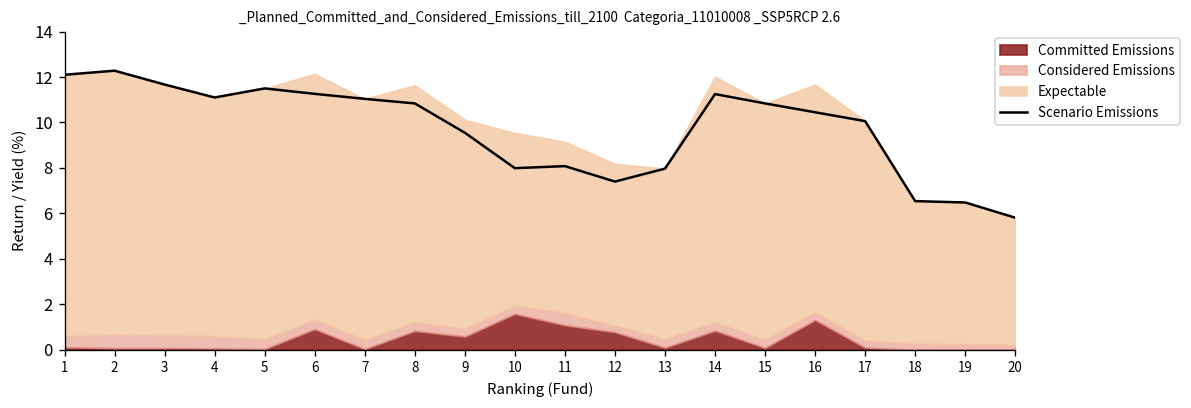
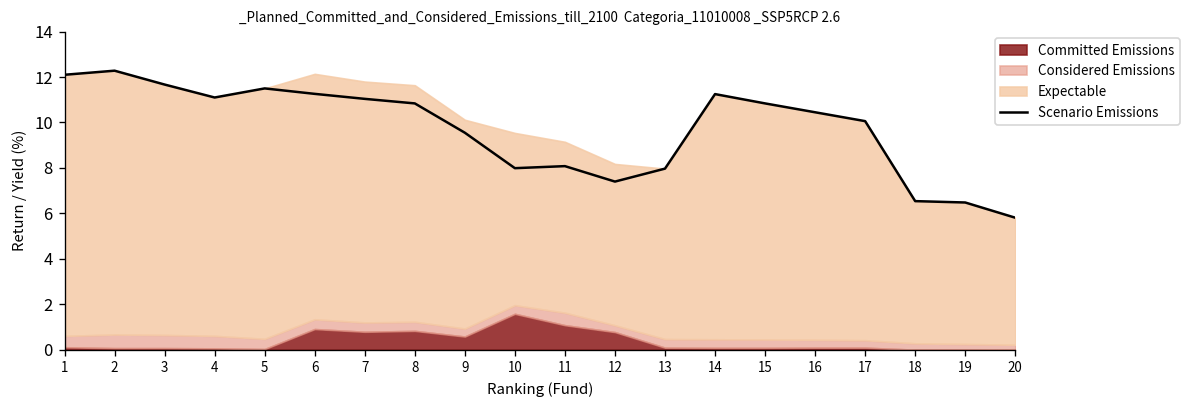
  {
    "Scenario Emissions": {
      "6": 11.3,
      "8": 10.8,
      "9": 9.6,
      "10": 8.0,
      "11": 8.1,
      "12": 7.4
    },
    "Committed Emissions": {
      "6": 0.9,
-     "7": 0.0,
+     "7": 0.8,
      "8": 0.8,
      "9": 0.6,
      "10": 1.6,
      "11": 1.1,
      "12": 0.8,
-     "14": 0.8,
-     "16": 1.3
+     "14": 0.1,
+     "16": 0.1
    }
  }
